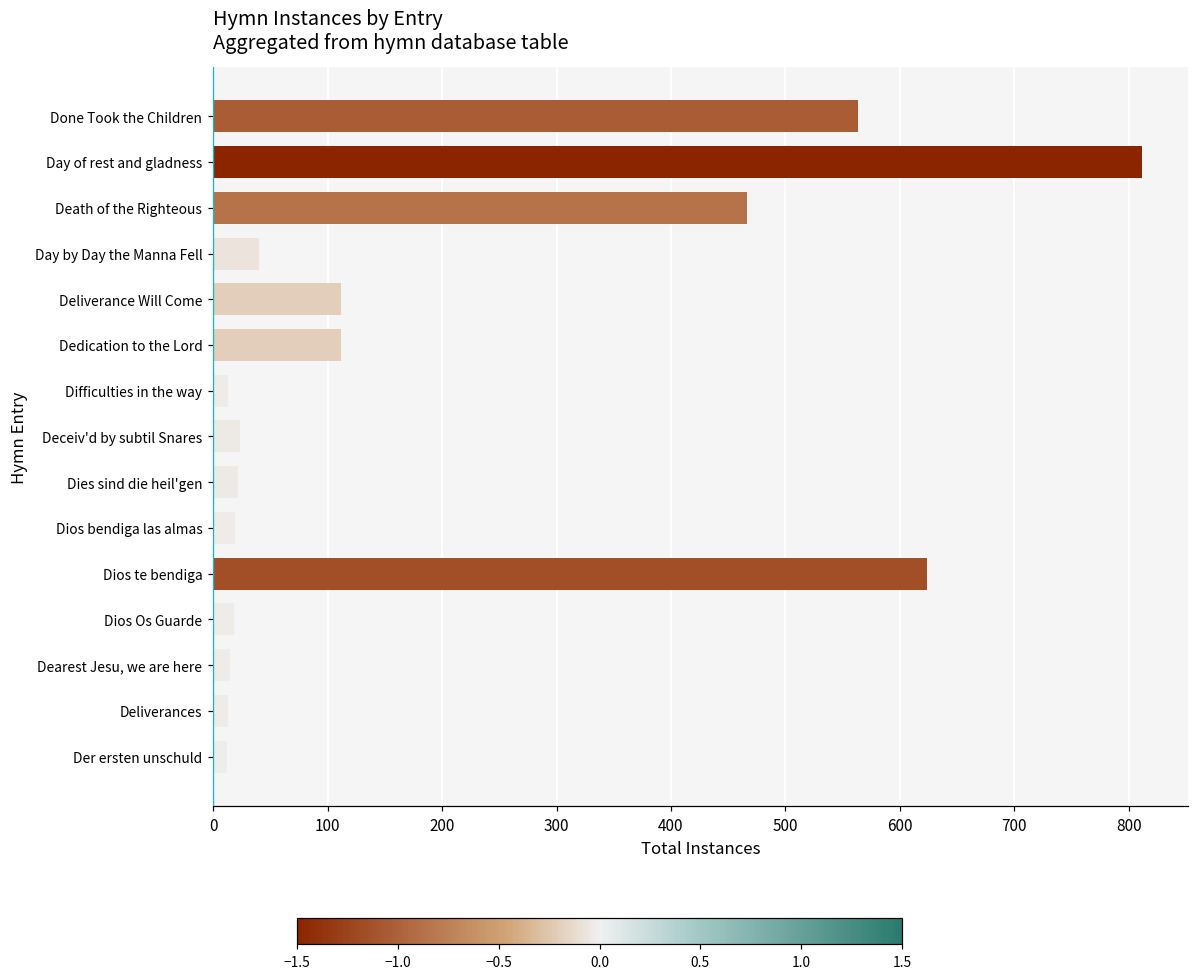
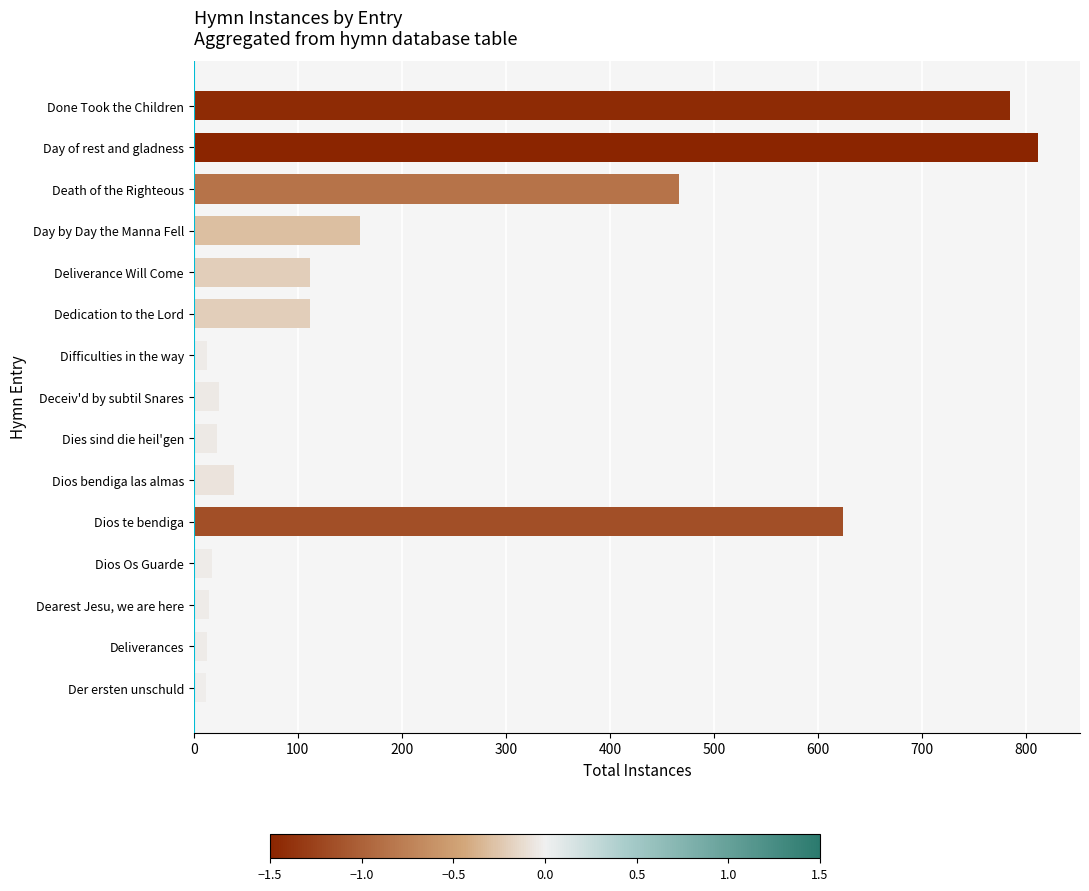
  {
-   "Done Took the Children": 563,
+   "Done Took the Children": 784,
    "Day of rest and gladness": 811,
    "Death of the Righteous": 466,
-   "Day by Day the Manna Fell": 40,
+   "Day by Day the Manna Fell": 160,
    "Deliverance Will Come": 112,
    "Dedication to the Lord": 112,
    "Difficulties in the way": 13,
    "Deceiv'd by subtil Snares": 24,
    "Dies sind die heil'gen": 22,
-   "Dios bendiga las almas": 19,
+   "Dios bendiga las almas": 39,
    "Dios te bendiga": 624,
    "Dios Os Guarde": 18,
    "Dearest Jesu, we are here": 15,
    "Deliverances": 13,
    "Der ersten unschuld": 12
  }
